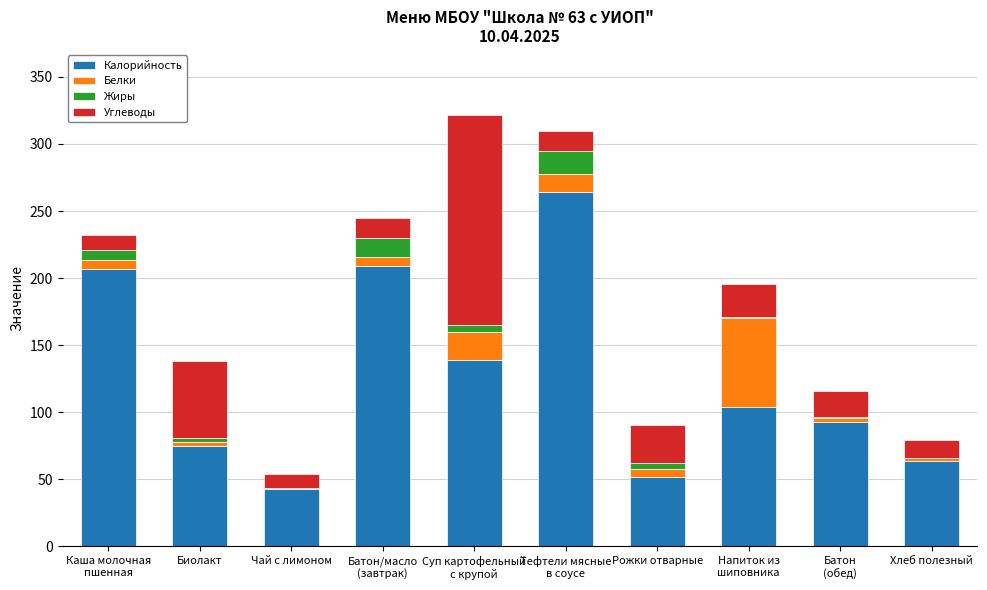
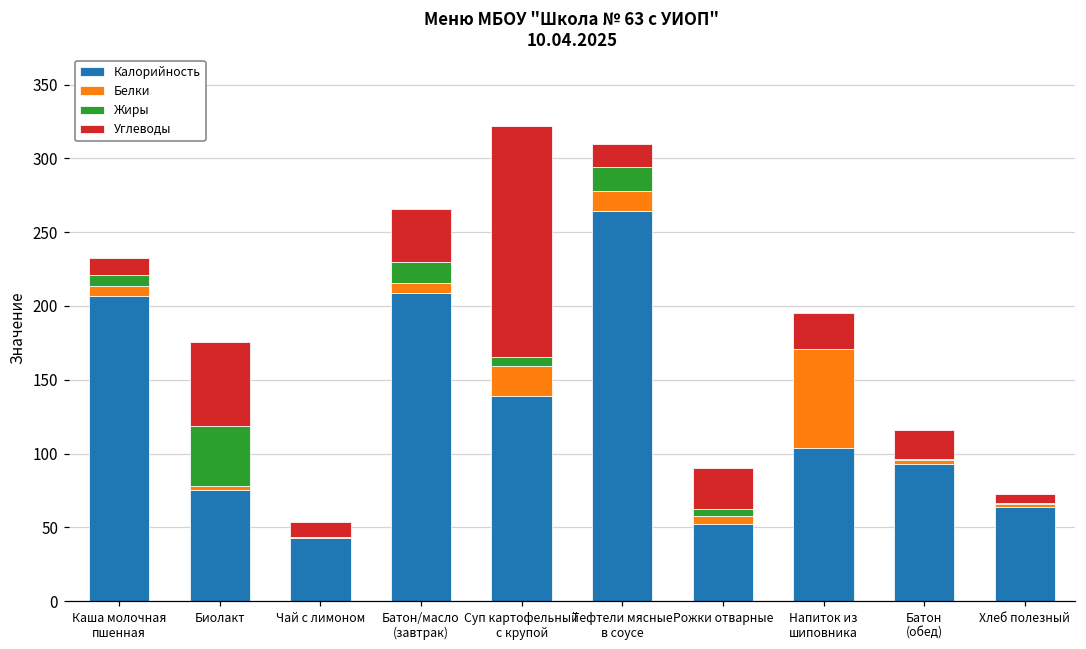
  {
    "Калорийность": {
      "Каша молочная пшенная": 207,
      "Биолакт": 75,
      "Чай с лимоном": 43,
      "Батон/масло (завтрак)": 209,
      "Суп картофельный с крупой": 139,
      "Тефтели мясные в соусе": 264,
      "Рожки отварные": 52,
      "Напиток из шиповника": 104,
      "Батон (обед)": 93,
      "Хлеб полезный": 64
    },
    "Белки": {
      "Каша молочная пшенная": 6,
      "Биолакт": 3,
      "Батон/масло (завтрак)": 7,
      "Суп картофельный с крупой": 21,
      "Тефтели мясные в соусе": 14,
      "Рожки отварные": 5,
      "Напиток из шиповника": 67,
      "Батон (обед)": 3,
      "Хлеб полезный": 2
    },
    "Жиры": {
      "Каша молочная пшенная": 8,
-     "Биолакт": 3,
+     "Биолакт": 41,
      "Батон/масло (завтрак)": 14,
      "Суп картофельный с крупой": 6,
      "Тефтели мясные в соусе": 17,
      "Рожки отварные": 5
    },
    "Углеводы": {
      "Каша молочная пшенная": 11,
      "Биолакт": 57,
      "Чай с лимоном": 10,
-     "Батон/масло (завтрак)": 15,
+     "Батон/масло (завтрак)": 36,
      "Суп картофельный с крупой": 157,
      "Тефтели мясные в соусе": 15,
      "Рожки отварные": 28,
      "Напиток из шиповника": 25,
      "Батон (обед)": 20,
-     "Хлеб полезный": 13
+     "Хлеб полезный": 6
    }
  }
